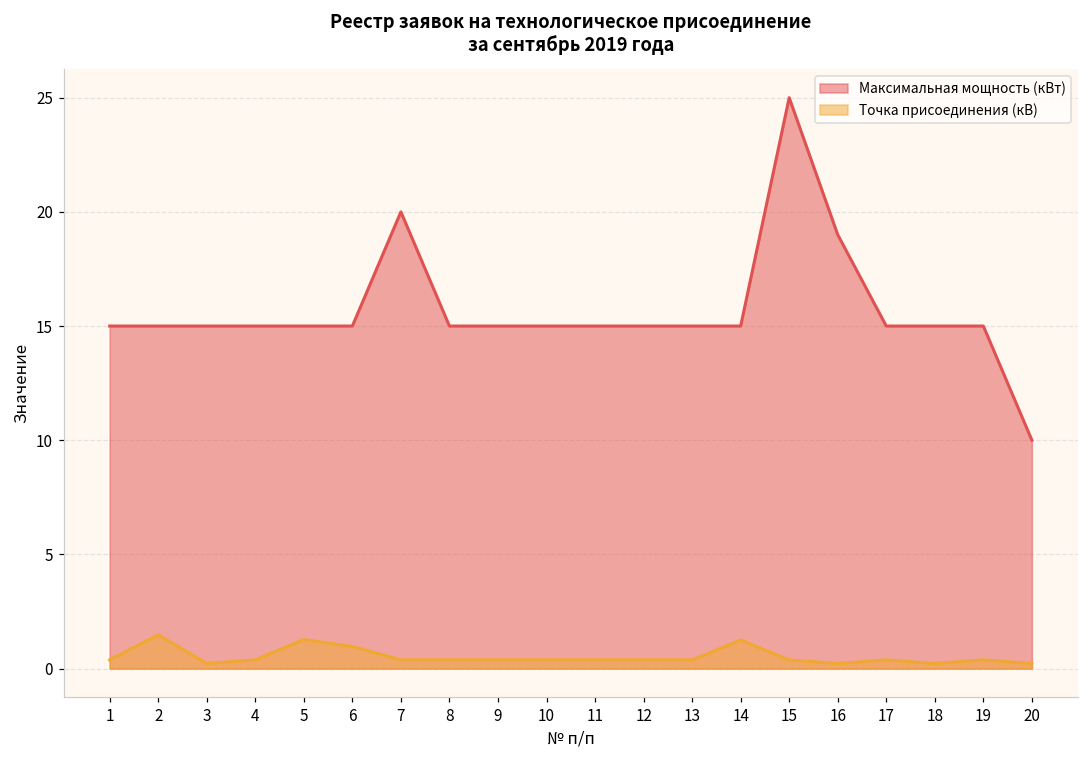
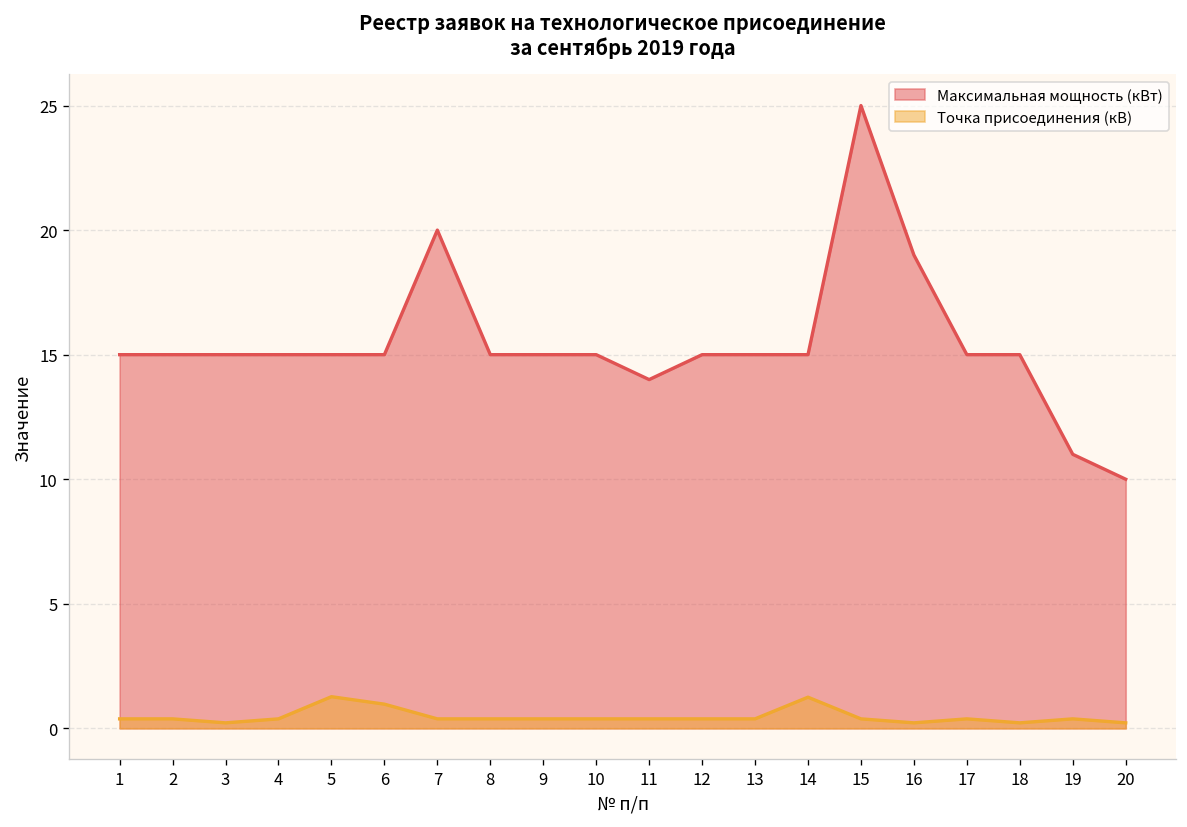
  {
    "Максимальная мощность (кВт)": {
      "1": 15,
      "2": 15,
      "3": 15,
      "4": 15,
      "5": 15,
      "6": 15,
      "7": 20,
      "8": 15,
      "9": 15,
      "10": 15,
-     "11": 15,
+     "11": 14,
      "12": 15,
      "13": 15,
      "14": 15,
      "15": 25,
      "16": 19,
      "17": 15,
      "18": 15,
-     "19": 15,
+     "19": 11,
      "20": 10
    },
    "Точка присоединения (кВ)": {
      "1": 0.4,
-     "2": 1.5,
+     "2": 0.4,
      "3": 0.2,
      "4": 0.4,
      "5": 1.3,
      "6": 1.0,
      "7": 0.4,
      "8": 0.4,
      "9": 0.4,
      "10": 0.4,
      "11": 0.4,
      "12": 0.4,
      "13": 0.4,
      "14": 1.3,
      "15": 0.4,
      "16": 0.2,
      "17": 0.4,
      "18": 0.2,
      "19": 0.4,
      "20": 0.2
    }
  }
